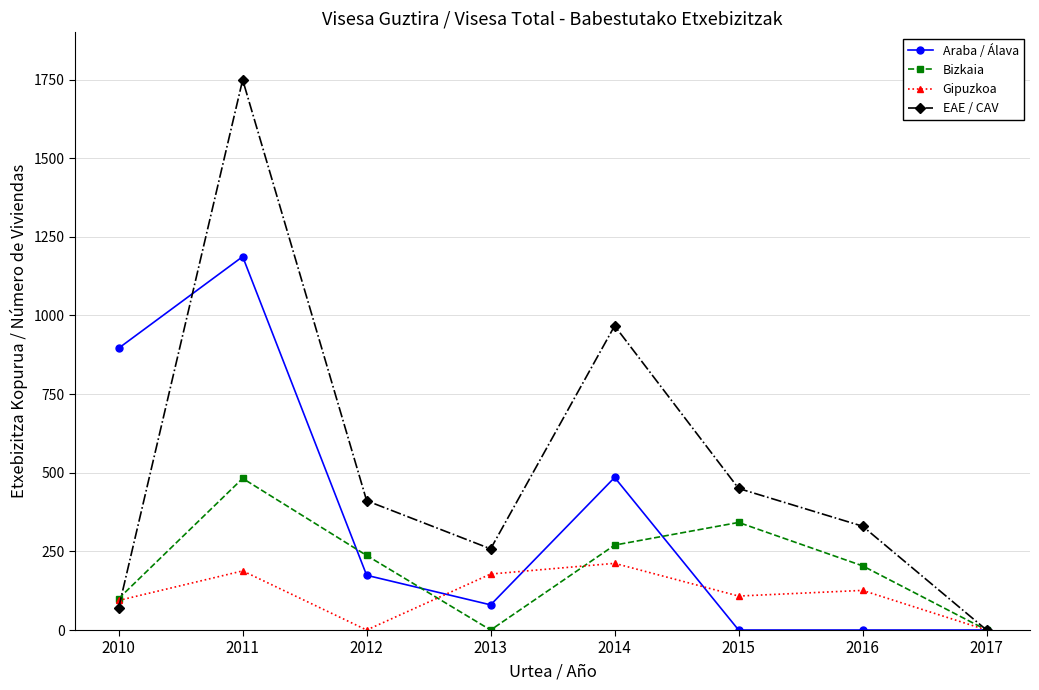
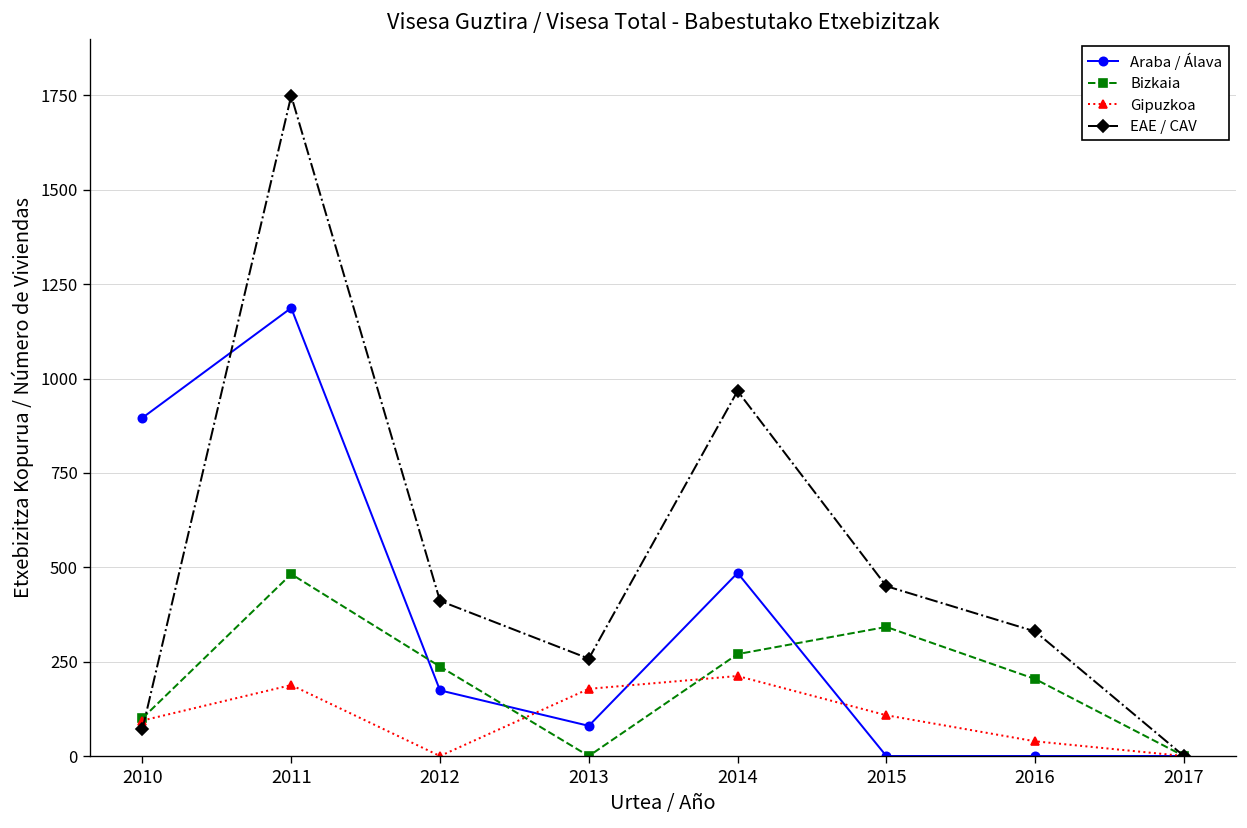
  {
    "Araba / Álava": {
      "2010": 900,
      "2011": 1190,
      "2012": 170,
      "2013": 80,
      "2014": 490,
      "2015": 0,
      "2016": 0
    },
    "Bizkaia": {
      "2011": 480,
      "2012": 240,
      "2013": 0,
      "2014": 270,
      "2015": 340,
      "2016": 200
    },
    "Gipuzkoa": {
      "2011": 190,
      "2012": 0,
      "2013": 180,
      "2014": 210,
      "2015": 110,
-     "2016": 130
+     "2016": 40
    },
    "EAE / CAV": {
      "2010": 70,
      "2011": 1750,
      "2012": 410,
      "2013": 260,
      "2014": 970,
      "2015": 450,
      "2016": 330
    }
  }
